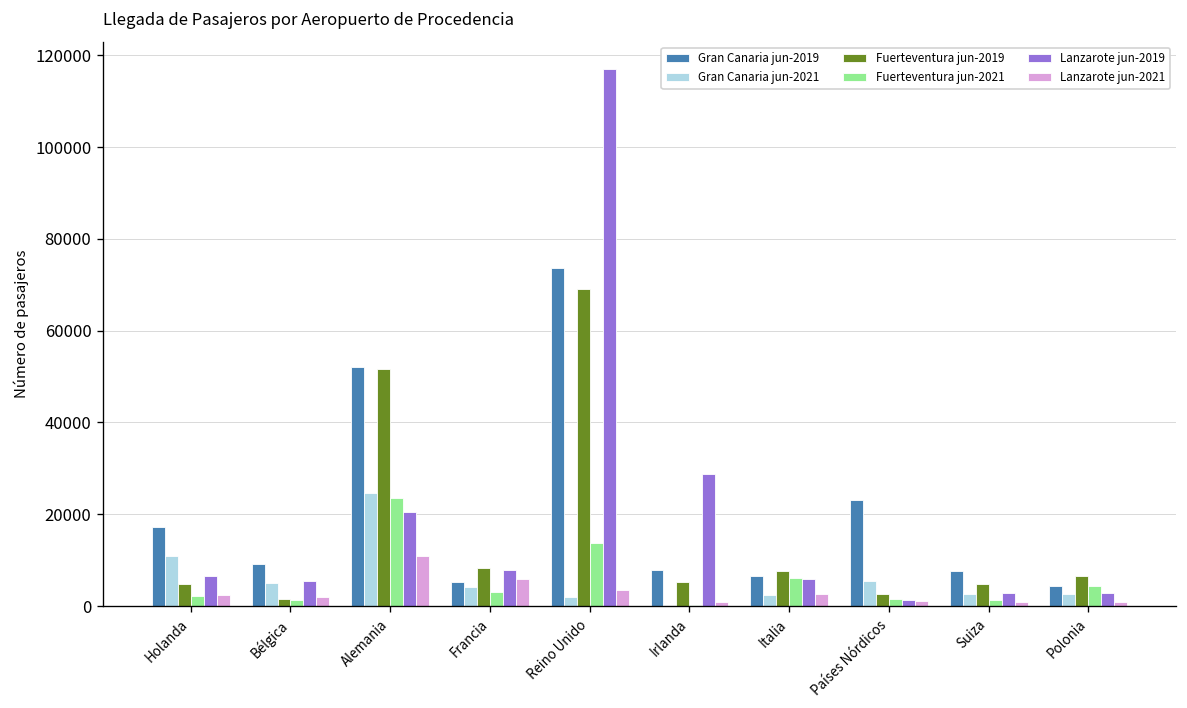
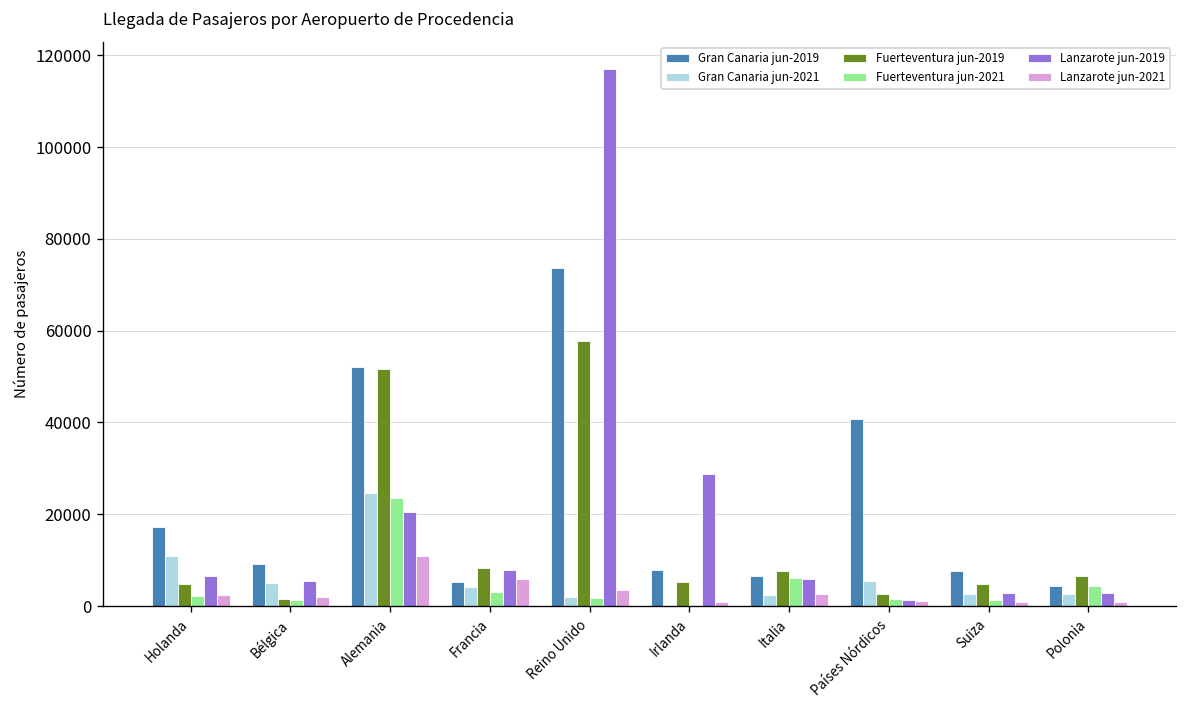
  {
    "Gran Canaria jun-2019": {
      "Holanda": 17000,
      "Bélgica": 9000,
      "Alemania": 52000,
      "Francia": 5000,
      "Reino Unido": 74000,
      "Irlanda": 8000,
      "Italia": 7000,
-     "Países Nórdicos": 23000,
+     "Países Nórdicos": 41000,
      "Suiza": 8000,
      "Polonia": 4000
    },
    "Gran Canaria jun-2021": {
      "Holanda": 11000,
      "Bélgica": 5000,
      "Alemania": 25000,
      "Francia": 4000,
      "Reino Unido": 2000,
      "Italia": 2000,
      "Países Nórdicos": 6000,
      "Suiza": 3000,
      "Polonia": 3000
    },
    "Fuerteventura jun-2019": {
      "Holanda": 5000,
      "Bélgica": 1000,
      "Alemania": 52000,
      "Francia": 8000,
-     "Reino Unido": 69000,
+     "Reino Unido": 58000,
      "Irlanda": 5000,
      "Italia": 8000,
      "Países Nórdicos": 3000,
      "Suiza": 5000,
      "Polonia": 7000
    },
    "Fuerteventura jun-2021": {
      "Holanda": 2000,
      "Bélgica": 1000,
      "Alemania": 24000,
      "Francia": 3000,
-     "Reino Unido": 14000,
+     "Reino Unido": 2000,
      "Italia": 6000,
      "Países Nórdicos": 2000,
      "Suiza": 1000,
      "Polonia": 4000
    },
    "Lanzarote jun-2019": {
      "Holanda": 7000,
      "Bélgica": 5000,
      "Alemania": 21000,
      "Francia": 8000,
      "Reino Unido": 117000,
      "Irlanda": 29000,
      "Italia": 6000,
      "Países Nórdicos": 1000,
      "Suiza": 3000,
      "Polonia": 3000
    },
    "Lanzarote jun-2021": {
      "Holanda": 2000,
      "Bélgica": 2000,
      "Alemania": 11000,
      "Francia": 6000,
      "Reino Unido": 4000,
      "Irlanda": 1000,
      "Italia": 3000,
      "Países Nórdicos": 1000,
      "Suiza": 1000,
      "Polonia": 1000
    }
  }
